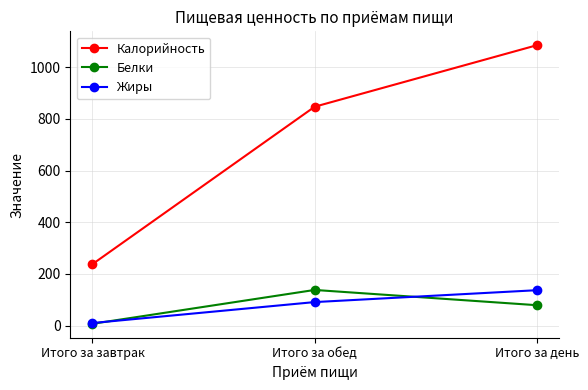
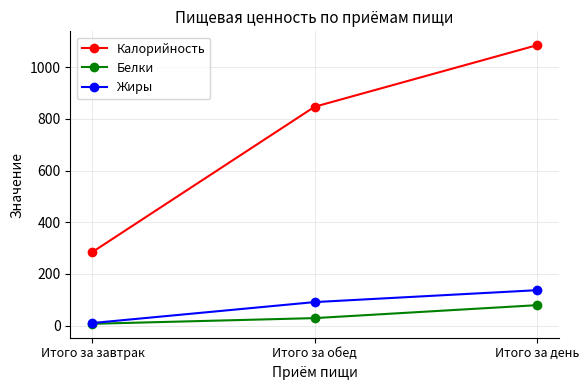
  {
    "Калорийность": {
-     "Итого за завтрак": 240,
+     "Итого за завтрак": 290,
      "Итого за обед": 850,
      "Итого за день": 1090
    },
    "Белки": {
-     "Итого за обед": 140,
+     "Итого за обед": 30,
      "Итого за день": 80
    },
    "Жиры": {
      "Итого за обед": 90,
      "Итого за день": 140
    }
  }
